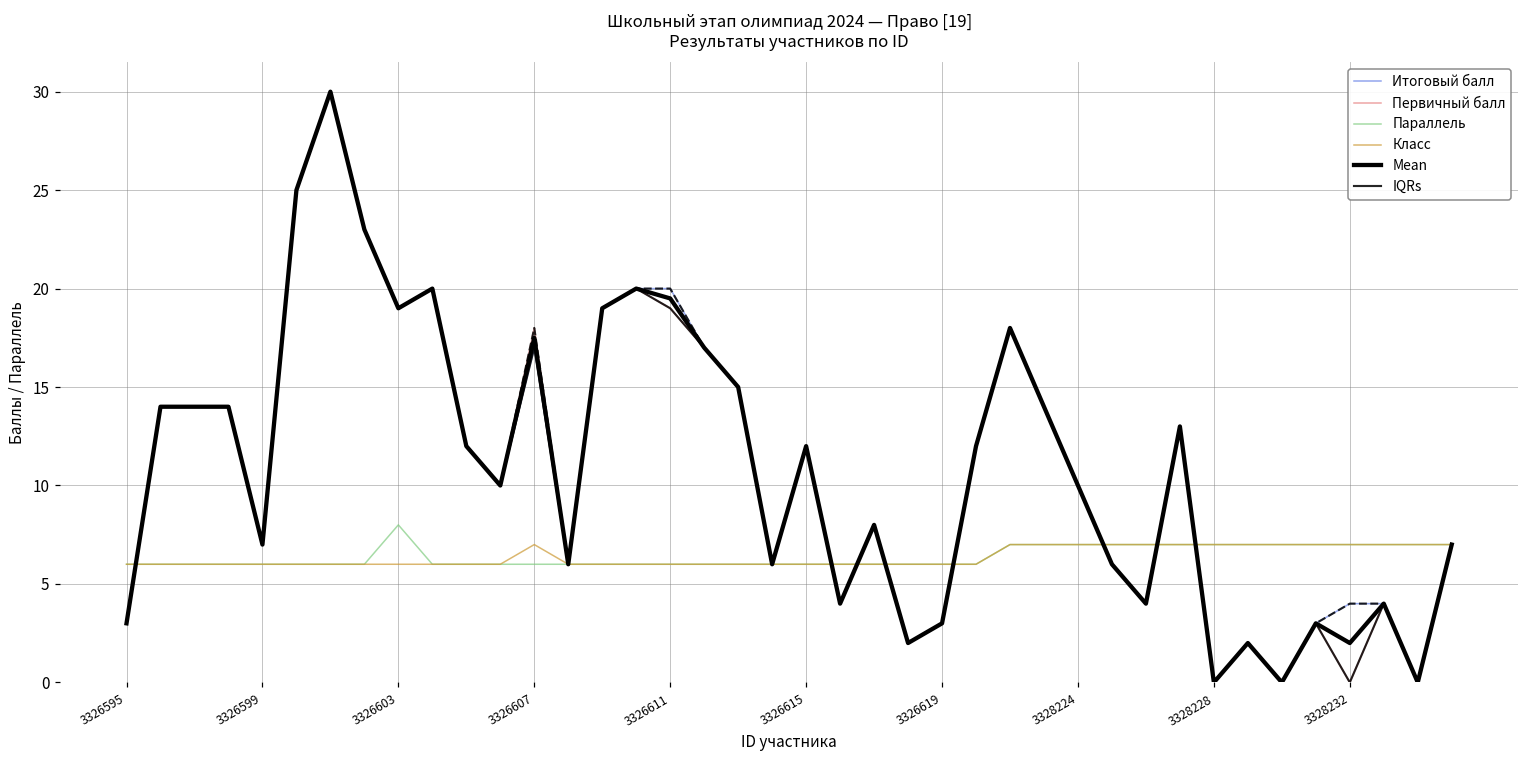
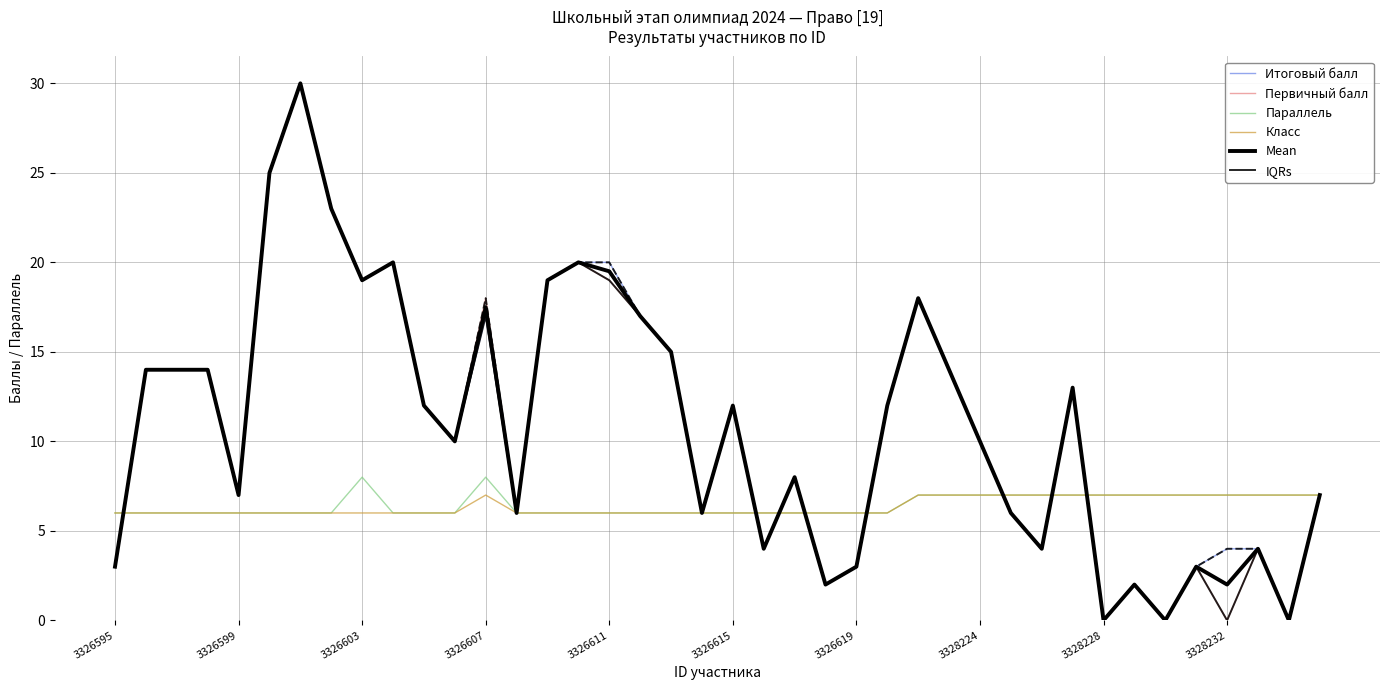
  {
    "Параллель": {
      "3326603": 8,
-     "3326607": 6
+     "3326607": 8
    },
    "Класс": {
      "3326603": 6,
      "3326607": 7
    }
  }
